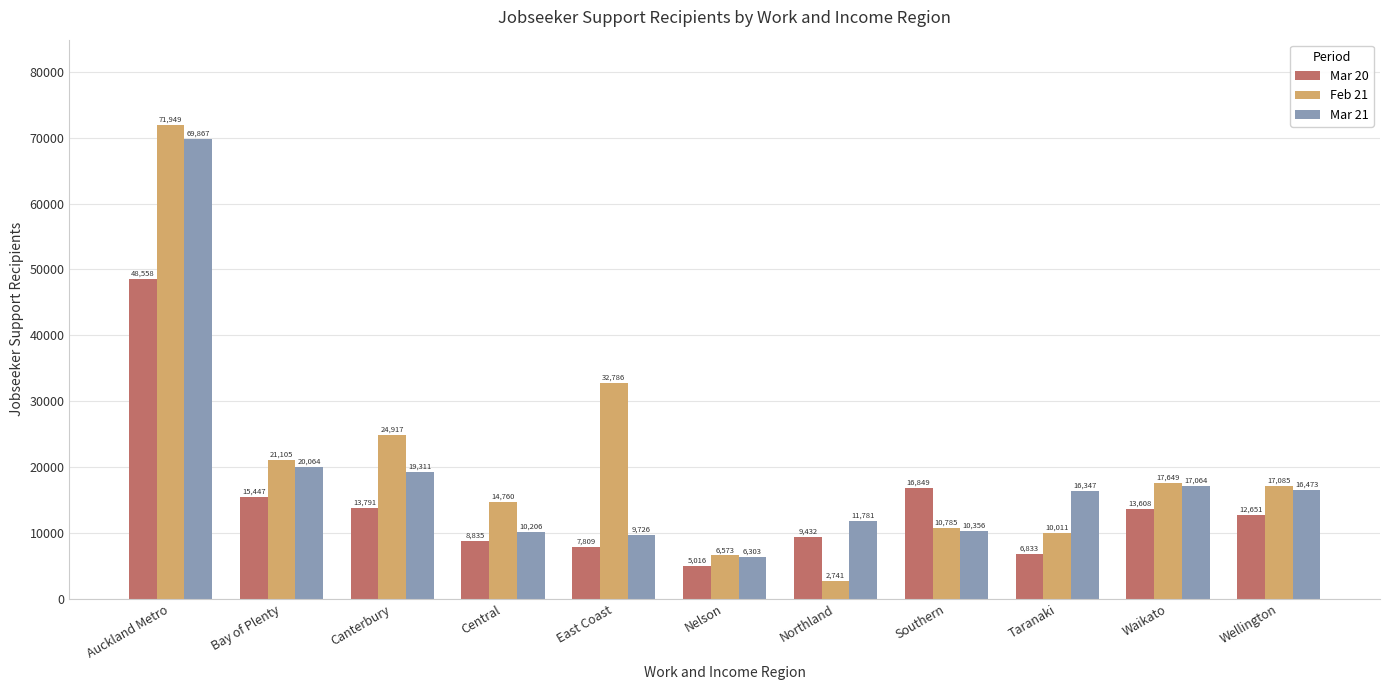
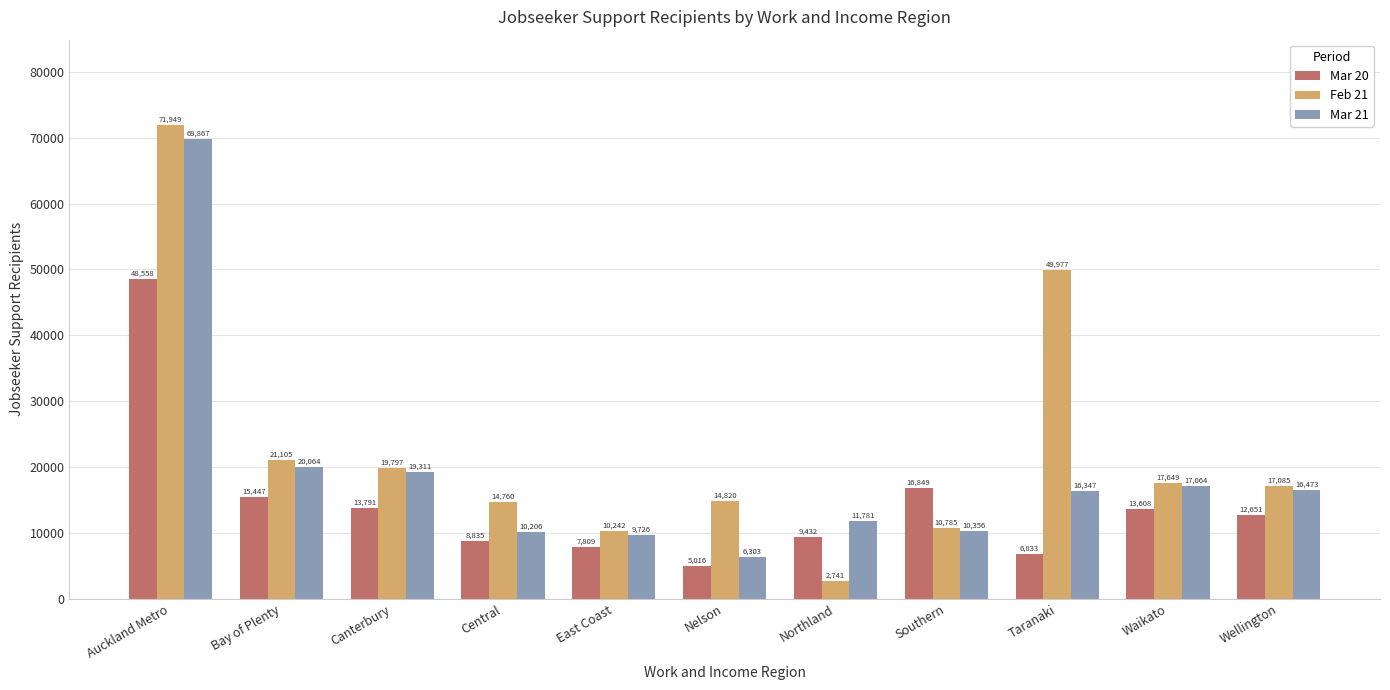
  {
    "Mar 20": {
      "Auckland Metro": "48,558",
      "Bay of Plenty": "15,447",
      "Canterbury": "13,791",
      "Central": "8,835",
      "East Coast": "7,809",
      "Nelson": "5,016",
      "Northland": "9,432",
      "Southern": "16,849",
      "Taranaki": "6,833",
      "Waikato": "13,608",
      "Wellington": "12,651"
    },
    "Feb 21": {
      "Auckland Metro": "71,949",
      "Bay of Plenty": "21,105",
-     "Canterbury": "24,917",
+     "Canterbury": "19,797",
      "Central": "14,760",
-     "East Coast": "32,786",
-     "Nelson": "6,573",
+     "East Coast": "10,242",
+     "Nelson": "14,820",
      "Northland": "2,741",
      "Southern": "10,785",
-     "Taranaki": "10,011",
+     "Taranaki": "49,977",
      "Waikato": "17,649",
      "Wellington": "17,085"
    },
    "Mar 21": {
      "Auckland Metro": "69,867",
      "Bay of Plenty": "20,064",
      "Canterbury": "19,311",
      "Central": "10,206",
      "East Coast": "9,726",
      "Nelson": "6,303",
      "Northland": "11,781",
      "Southern": "10,356",
      "Taranaki": "16,347",
      "Waikato": "17,064",
      "Wellington": "16,473"
    }
  }
